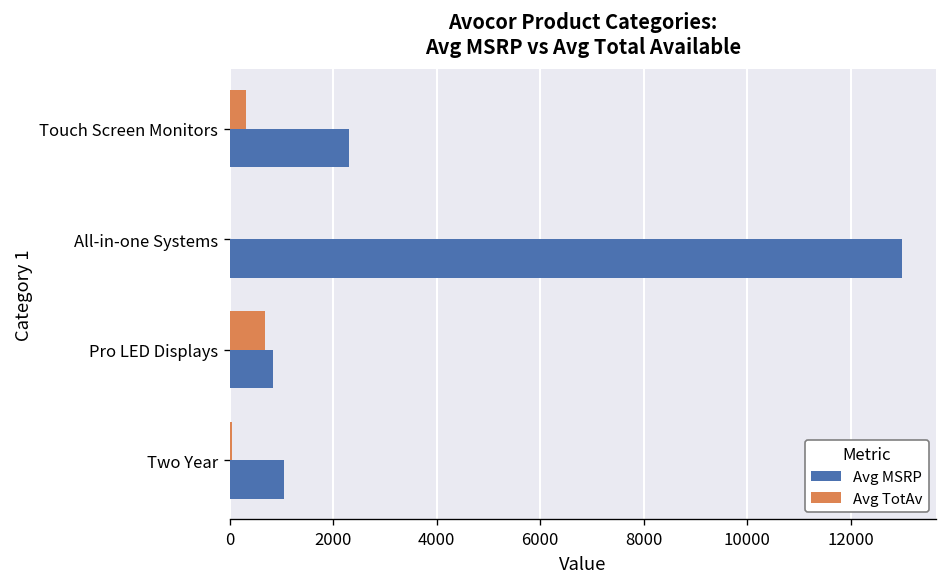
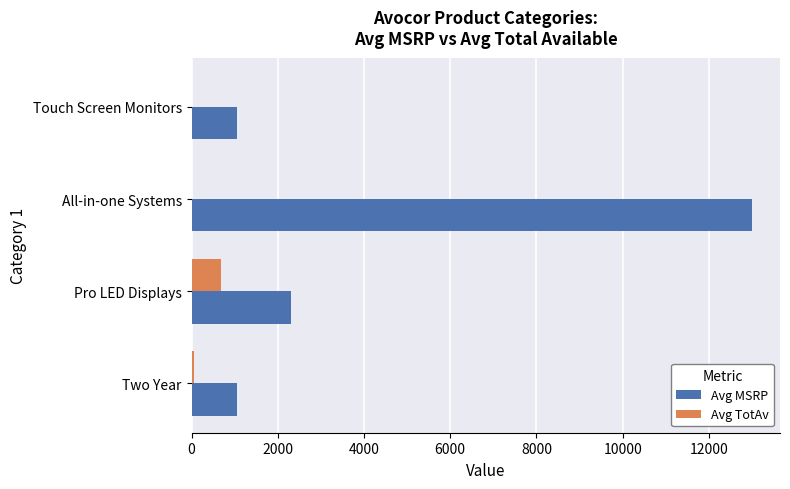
  {
    "Avg MSRP": {
-     "Touch Screen Monitors": 2300,
+     "Touch Screen Monitors": 1100,
      "All-in-one Systems": 13000,
-     "Pro LED Displays": 800,
+     "Pro LED Displays": 2300,
      "Two Year": 1100
    },
    "Avg TotAv": {
-     "Touch Screen Monitors": 300,
+     "Touch Screen Monitors": 0,
      "Pro LED Displays": 700
    }
  }
